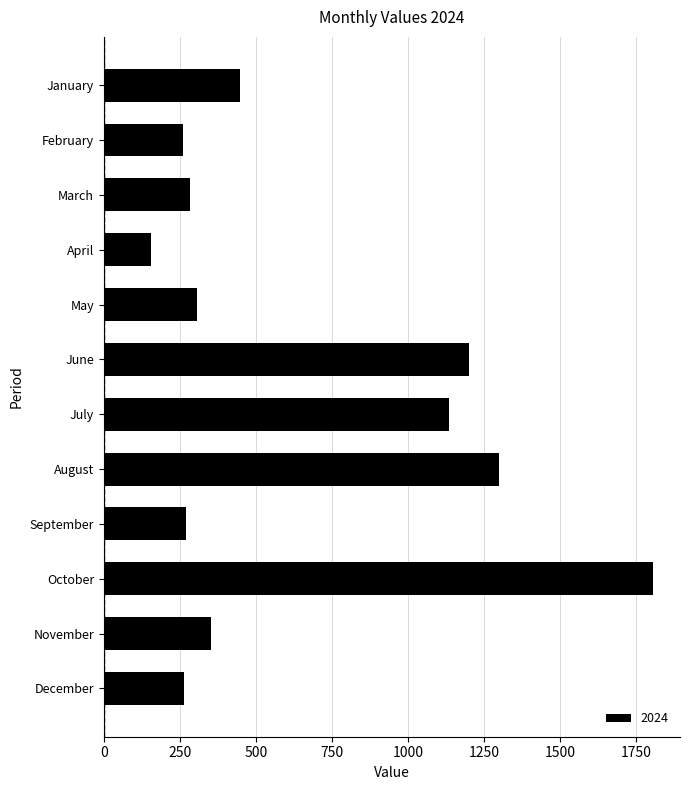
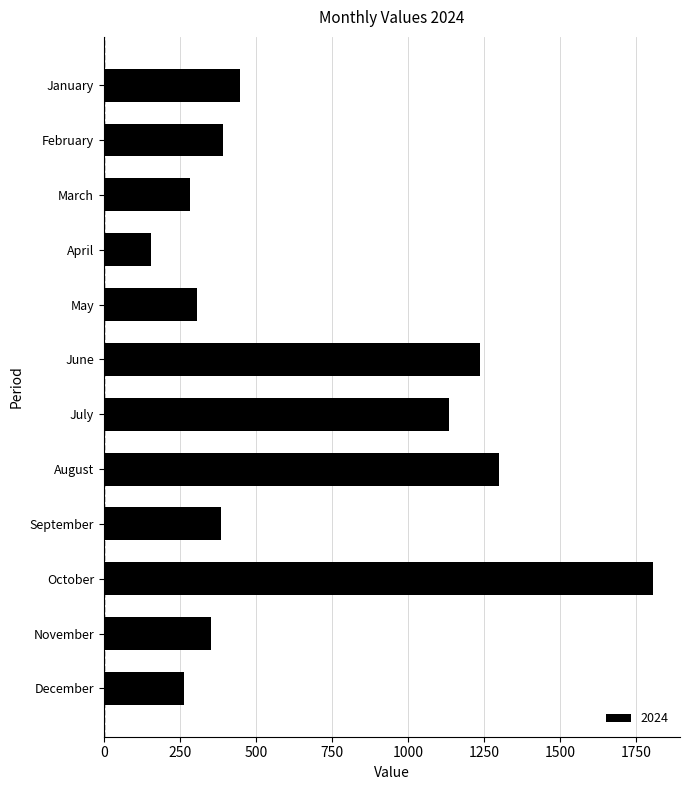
  {
    "January": 450,
-   "February": 260,
+   "February": 390,
    "March": 280,
    "April": 150,
    "May": 310,
-   "June": 1200,
+   "June": 1240,
    "July": 1130,
    "August": 1300,
-   "September": 270,
+   "September": 390,
    "October": 1800,
    "November": 350,
    "December": 260
  }
